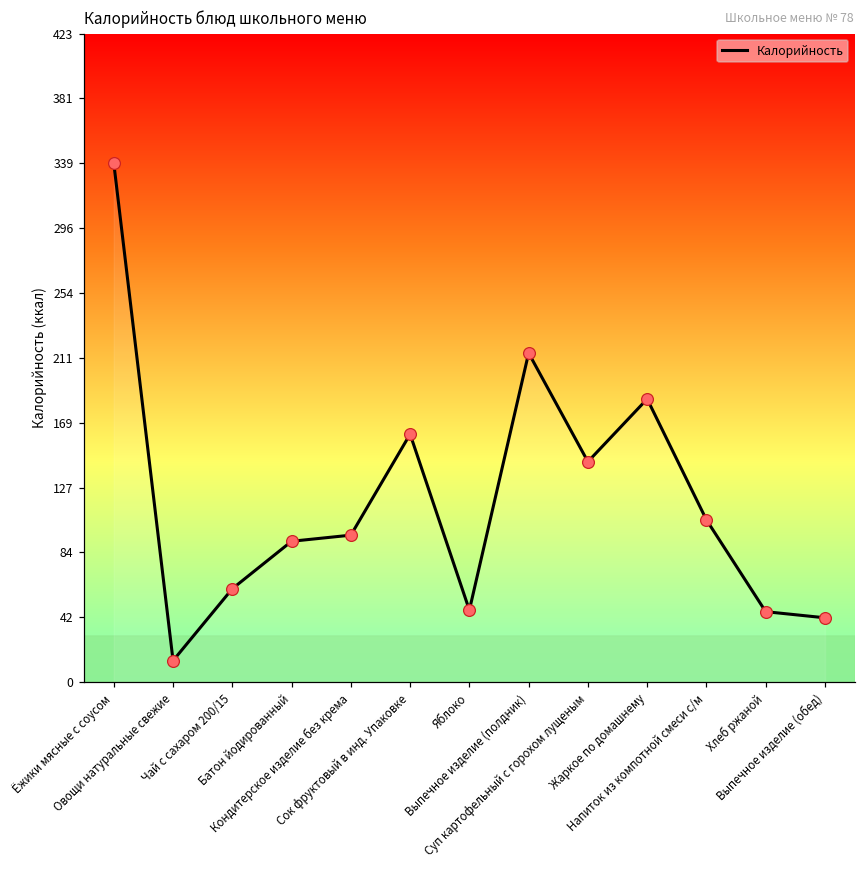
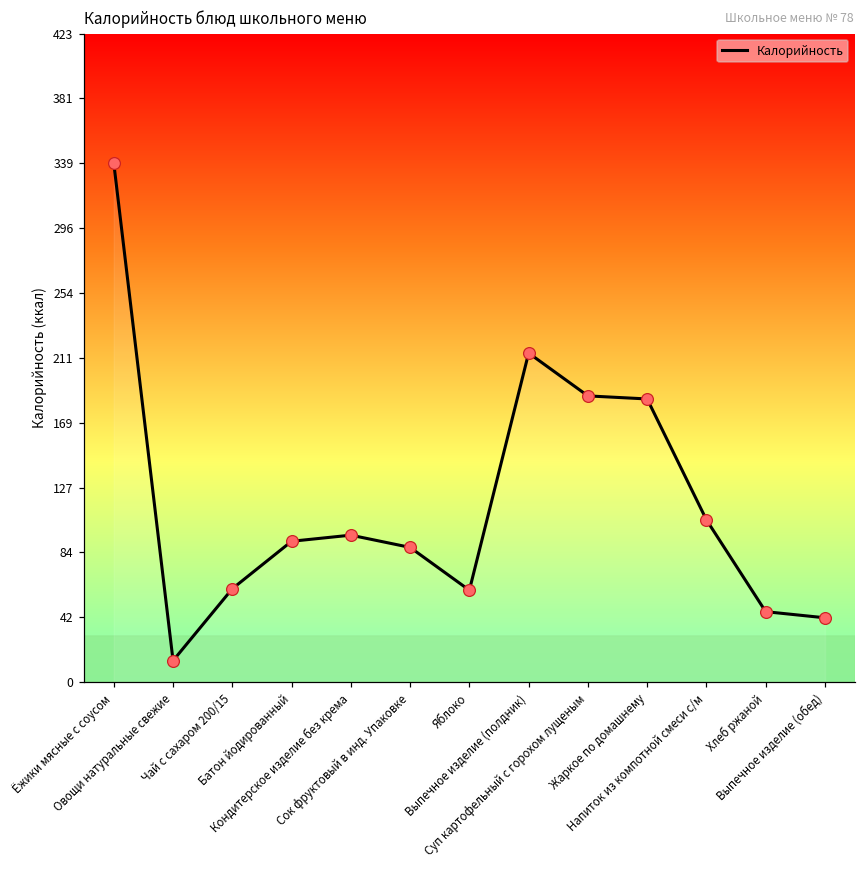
  {
    "Ёжики мясные с соусом": 339,
    "Чай с сахаром 200/15": 61,
    "Батон йодированный": 92,
    "Кондитерское изделие без крема": 96,
-   "Сок фруктовый в инд. Упаковке": 162,
-   "Яблоко": 47,
+   "Сок фруктовый в инд. Упаковке": 88,
+   "Яблоко": 60,
    "Выпечное изделие (полдник)": 215,
-   "Суп картофельный с горохом лущеным": 144,
+   "Суп картофельный с горохом лущеным": 187,
    "Жаркое по домашнему": 185,
    "Напиток из компотной смеси с/м": 106,
    "Хлеб ржаной": 46,
    "Выпечное изделие (обед)": 42
  }
